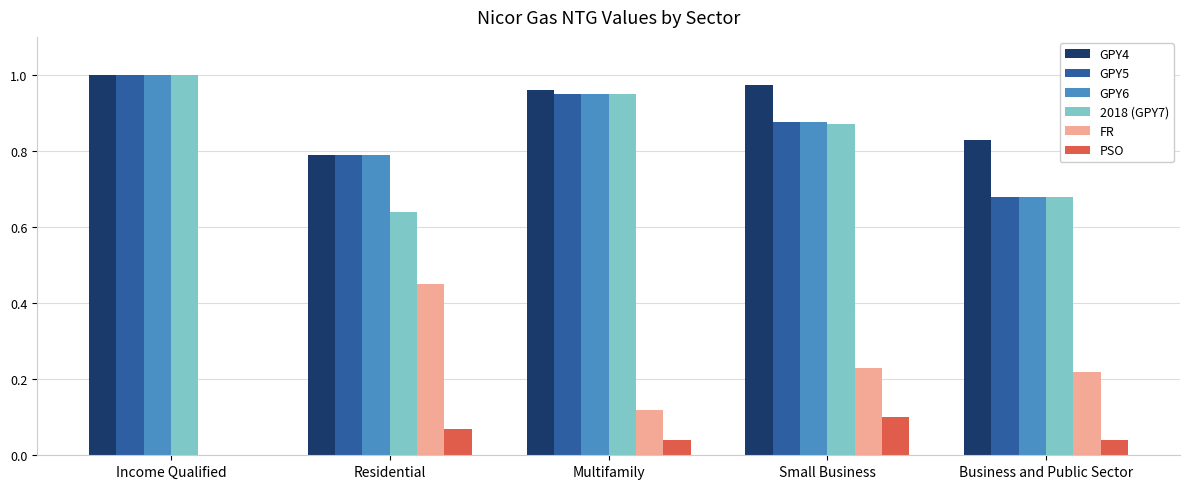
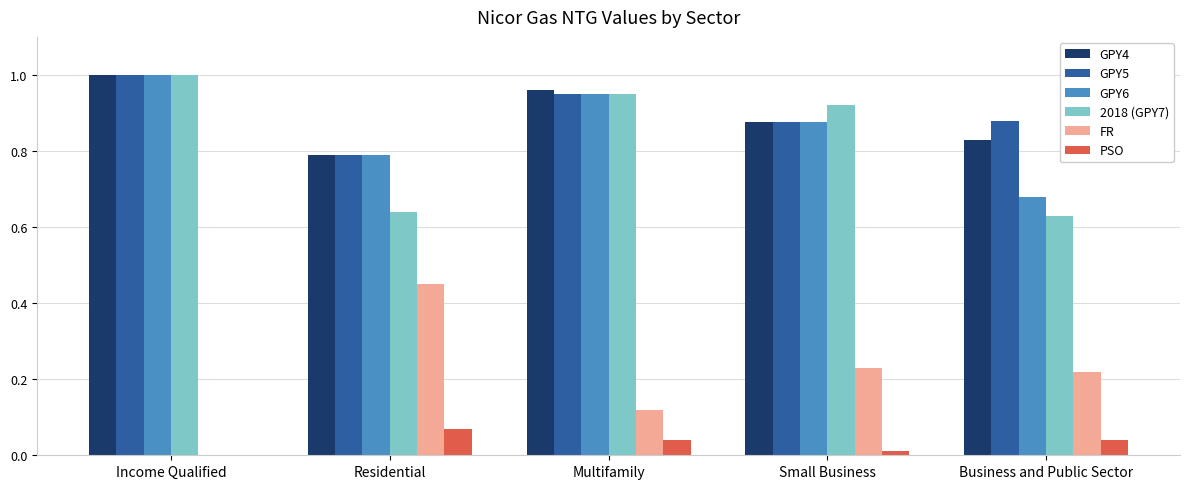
  {
    "GPY4": {
      "Income Qualified": 1.00,
      "Residential": 0.79,
      "Multifamily": 0.96,
-     "Small Business": 0.97,
+     "Small Business": 0.88,
      "Business and Public Sector": 0.83
    },
    "GPY5": {
      "Income Qualified": 1.00,
      "Residential": 0.79,
      "Multifamily": 0.95,
      "Small Business": 0.88,
-     "Business and Public Sector": 0.68
+     "Business and Public Sector": 0.88
    },
    "GPY6": {
      "Income Qualified": 1.00,
      "Residential": 0.79,
      "Multifamily": 0.95,
      "Small Business": 0.88,
      "Business and Public Sector": 0.68
    },
    "2018 (GPY7)": {
      "Income Qualified": 1.00,
      "Residential": 0.64,
      "Multifamily": 0.95,
-     "Small Business": 0.87,
-     "Business and Public Sector": 0.68
+     "Small Business": 0.92,
+     "Business and Public Sector": 0.63
    },
    "FR": {
      "Income Qualified": 0.00,
      "Residential": 0.45,
      "Multifamily": 0.12,
      "Small Business": 0.23,
      "Business and Public Sector": 0.22
    },
    "PSO": {
      "Income Qualified": 0.00,
      "Residential": 0.07,
      "Multifamily": 0.04,
-     "Small Business": 0.10,
+     "Small Business": 0.01,
      "Business and Public Sector": 0.04
    }
  }
